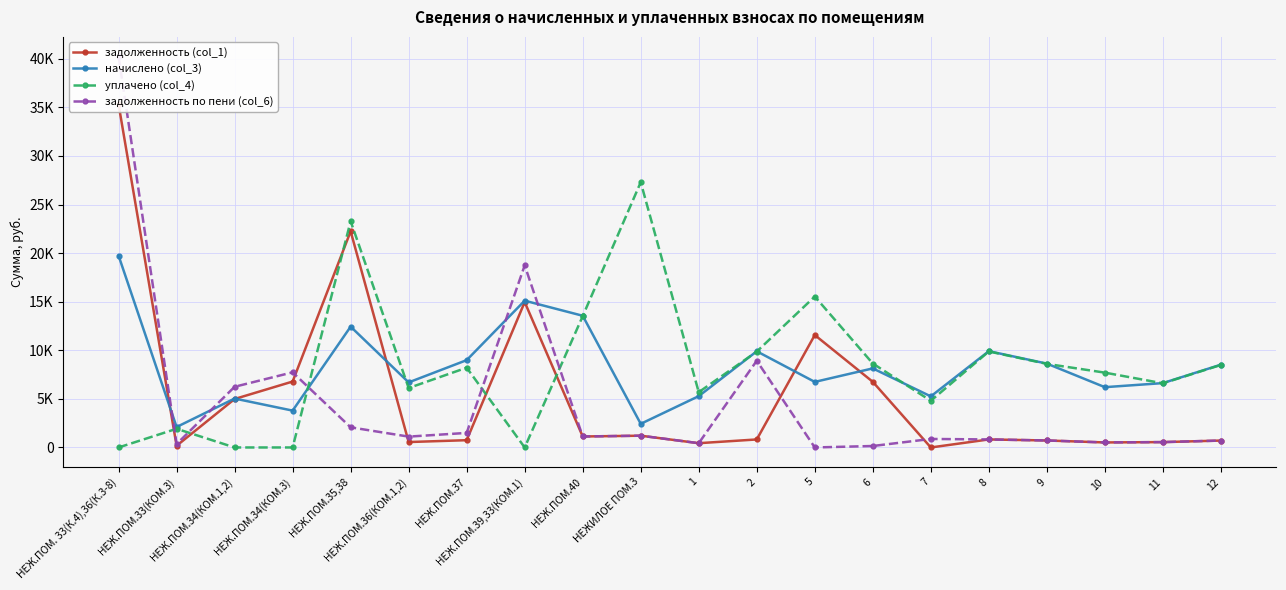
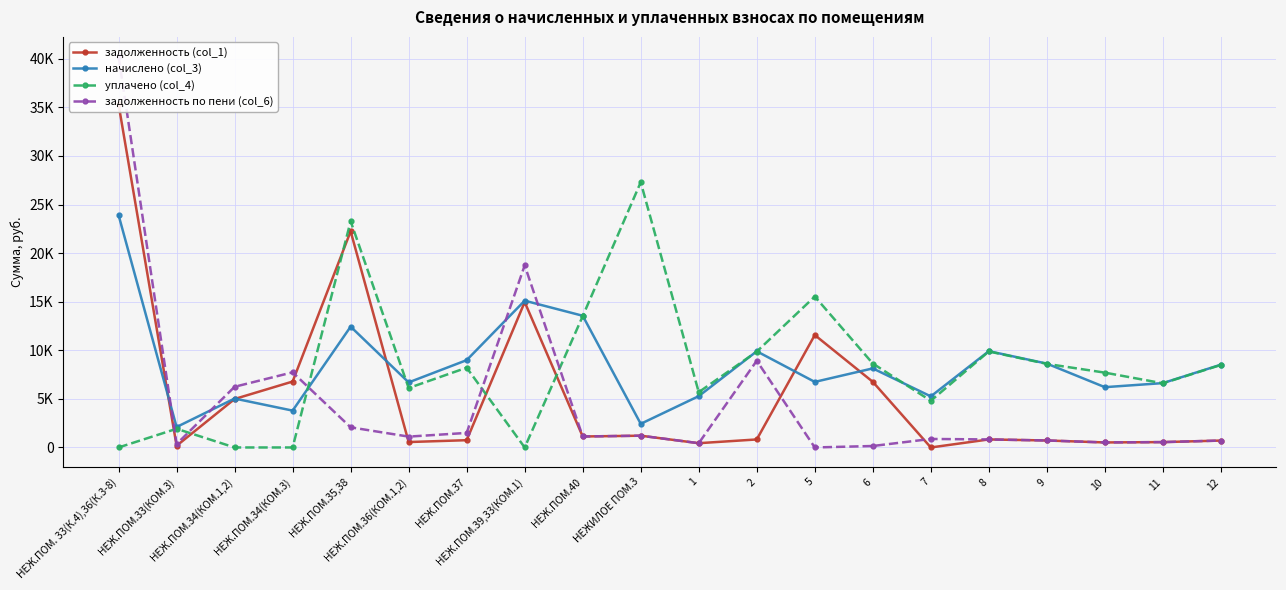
  {
    "задолженность (col_1)": {
      "НЕЖ.ПОМ.34(КОМ.3)": 7000,
      "НЕЖ.ПОМ.35,38": 22000,
      "НЕЖ.ПОМ.36(КОМ.1,2)": 1000,
      "НЕЖ.ПОМ.37": 1000,
      "2": 1000,
      "5": 12000,
      "6": 7000,
      "7": 0
    },
    "начислено (col_3)": {
-     "НЕЖ.ПОМ. 33(К.4),36(К.3-8)": 20000,
+     "НЕЖ.ПОМ. 33(К.4),36(К.3-8)": 24000,
      "НЕЖ.ПОМ.34(КОМ.3)": 4000,
      "НЕЖ.ПОМ.35,38": 12000,
      "НЕЖ.ПОМ.36(КОМ.1,2)": 7000,
      "НЕЖ.ПОМ.37": 9000,
      "НЕЖИЛОЕ ПОМ.3": 2000,
      "1": 5000,
      "5": 7000,
      "6": 8000,
      "7": 5000,
      "10": 6000
    },
    "уплачено (col_4)": {
      "НЕЖ.ПОМ. 33(К.4),36(К.3-8)": 0,
      "НЕЖ.ПОМ.34(КОМ.1,2)": 0,
      "НЕЖ.ПОМ.34(КОМ.3)": 0,
      "НЕЖ.ПОМ.35,38": 23000,
      "НЕЖ.ПОМ.36(КОМ.1,2)": 6000,
      "НЕЖ.ПОМ.37": 8000,
      "НЕЖ.ПОМ.39,33(КОМ.1)": 0,
      "НЕЖИЛОЕ ПОМ.3": 27000,
      "1": 6000,
      "5": 16000,
      "6": 9000,
      "7": 5000,
      "10": 8000
    },
    "задолженность по пени (col_6)": {
      "НЕЖ.ПОМ.34(КОМ.1,2)": 6000,
      "НЕЖ.ПОМ.34(КОМ.3)": 8000,
      "НЕЖ.ПОМ.35,38": 2000,
      "НЕЖ.ПОМ.36(КОМ.1,2)": 1000,
      "НЕЖ.ПОМ.37": 1000,
      "НЕЖ.ПОМ.39,33(КОМ.1)": 19000,
      "2": 9000,
      "5": 0,
      "6": 0,
      "7": 1000
    }
  }
